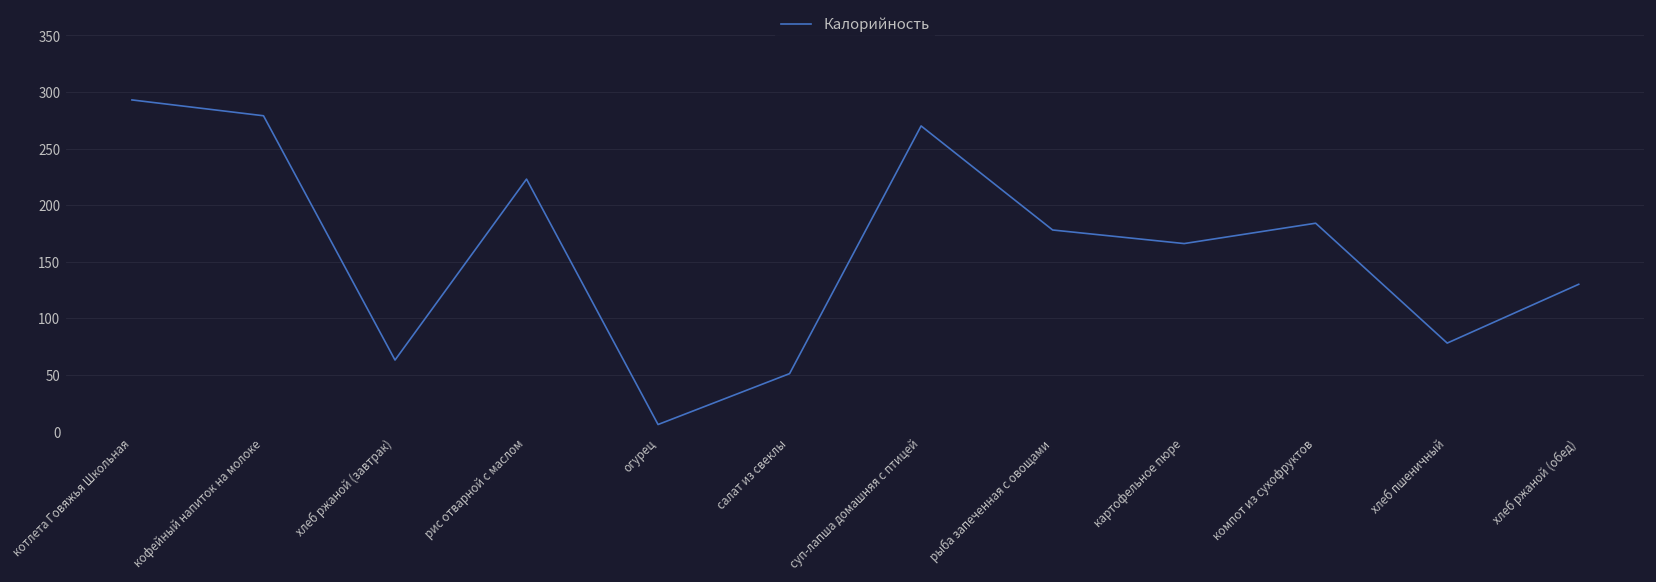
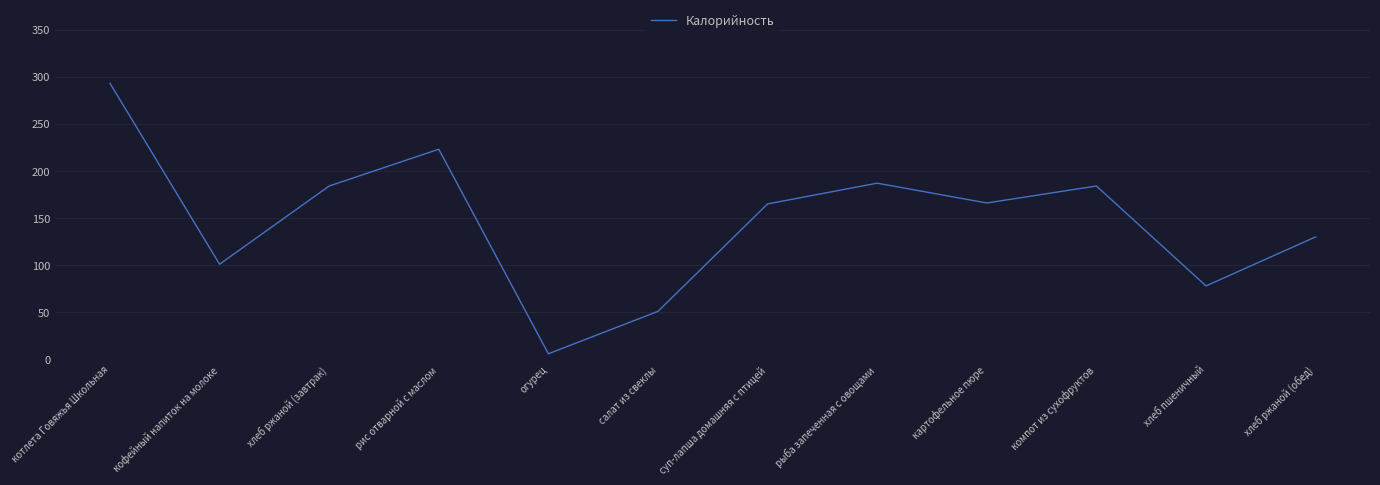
  {
    "котлета Говяжья Школьная": 290,
-   "кофейный напиток на молоке": 280,
-   "хлеб ржаной (завтрак)": 60,
+   "кофейный напиток на молоке": 100,
+   "хлеб ржаной (завтрак)": 180,
    "рис отварной с маслом": 220,
    "огурец": 10,
    "салат из свеклы": 50,
-   "суп-лапша домашняя с птицей": 270,
-   "рыба запеченная с овощами": 180,
+   "суп-лапша домашняя с птицей": 170,
+   "рыба запеченная с овощами": 190,
    "картофельное пюре": 170,
    "компот из сухофруктов": 180,
    "хлеб пшеничный": 80,
    "хлеб ржаной (обед)": 130
  }
